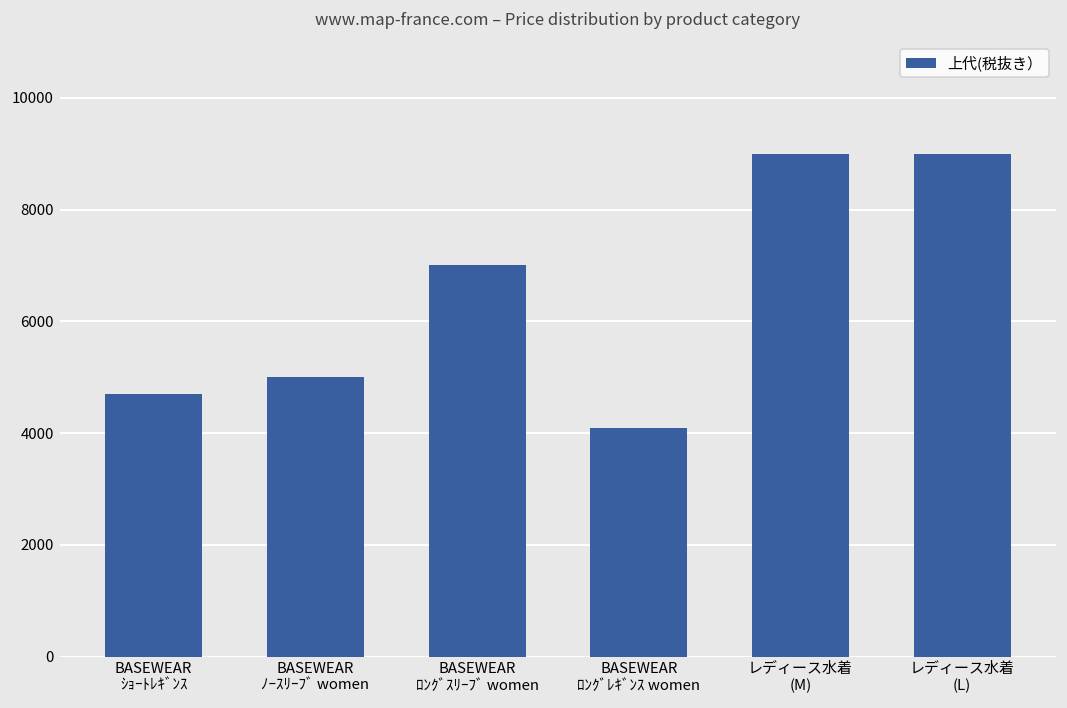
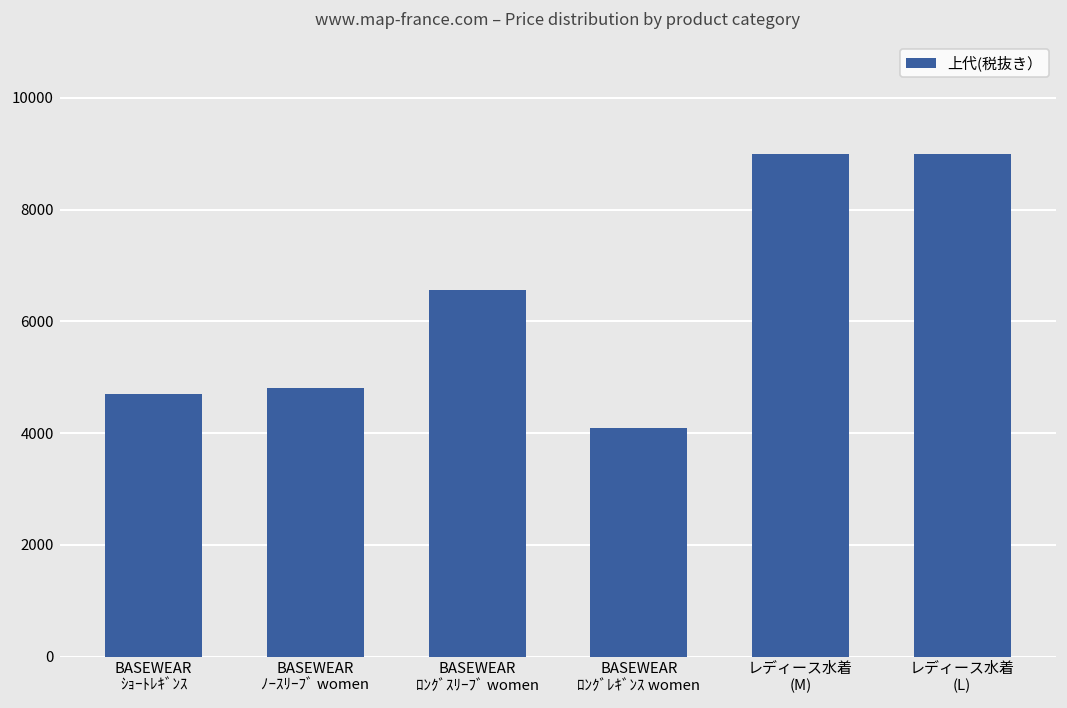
  {
    "BASEWEAR ｼｮｰﾄﾚｷﾞﾝｽ": 4700,
-   "BASEWEAR ﾉｰｽﾘｰﾌﾞ women": 5000,
-   "BASEWEAR ﾛﾝｸﾞｽﾘｰﾌﾞ women": 7000,
+   "BASEWEAR ﾉｰｽﾘｰﾌﾞ women": 4800,
+   "BASEWEAR ﾛﾝｸﾞｽﾘｰﾌﾞ women": 6600,
    "BASEWEAR ﾛﾝｸﾞﾚｷﾞﾝｽ women": 4100,
    "レディース水着 (M)": 9000,
    "レディース水着 (L)": 9000
  }
